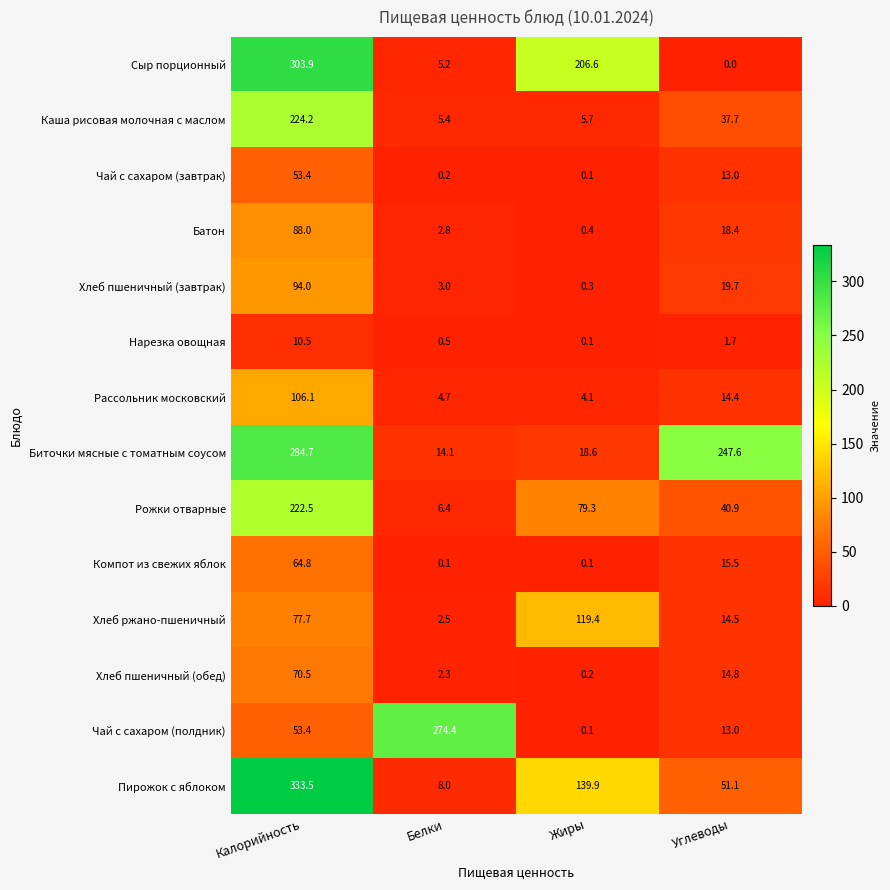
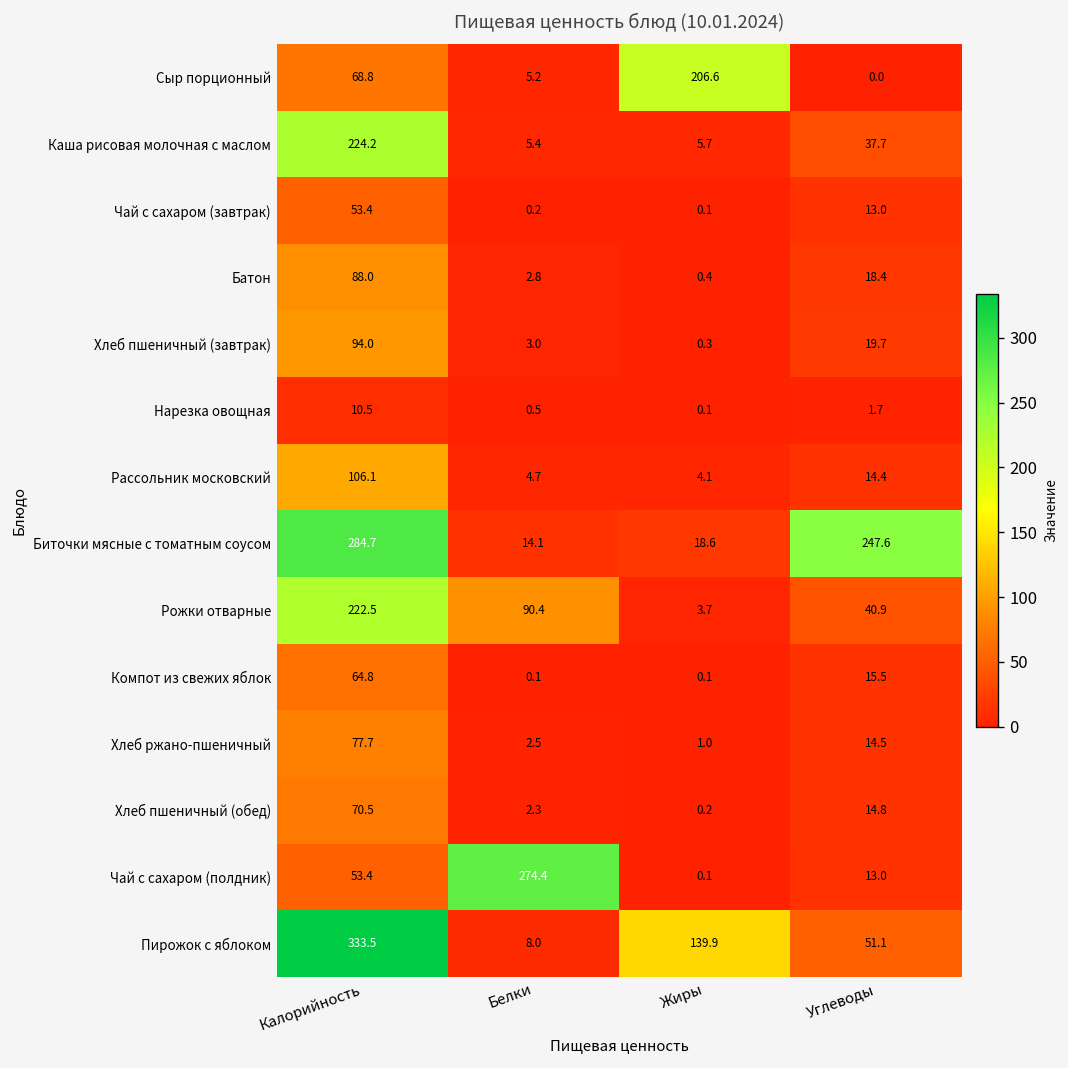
  {
    "Сыр порционный": {
-     "Калорийность": 303.9,
+     "Калорийность": 68.8,
      "Белки": 5.2,
      "Жиры": 206.6,
      "Углеводы": 0.0
    },
    "Каша рисовая молочная с маслом": {
      "Калорийность": 224.2,
      "Белки": 5.4,
      "Жиры": 5.7,
      "Углеводы": 37.7
    },
    "Чай с сахаром (завтрак)": {
      "Калорийность": 53.4,
      "Белки": 0.2,
      "Жиры": 0.1,
      "Углеводы": 13.0
    },
    "Батон": {
      "Калорийность": 88.0,
      "Белки": 2.8,
      "Жиры": 0.4,
      "Углеводы": 18.4
    },
    "Хлеб пшеничный (завтрак)": {
      "Калорийность": 94.0,
      "Белки": 3.0,
      "Жиры": 0.3,
      "Углеводы": 19.7
    },
    "Нарезка овощная": {
      "Калорийность": 10.5,
      "Белки": 0.5,
      "Жиры": 0.1,
      "Углеводы": 1.7
    },
    "Рассольник московский": {
      "Калорийность": 106.1,
      "Белки": 4.7,
      "Жиры": 4.1,
      "Углеводы": 14.4
    },
    "Биточки мясные с томатным соусом": {
      "Калорийность": 284.7,
      "Белки": 14.1,
      "Жиры": 18.6,
      "Углеводы": 247.6
    },
    "Рожки отварные": {
      "Калорийность": 222.5,
-     "Белки": 6.4,
-     "Жиры": 79.3,
+     "Белки": 90.4,
+     "Жиры": 3.7,
      "Углеводы": 40.9
    },
    "Компот из свежих яблок": {
      "Калорийность": 64.8,
      "Белки": 0.1,
      "Жиры": 0.1,
      "Углеводы": 15.5
    },
    "Хлеб ржано-пшеничный": {
      "Калорийность": 77.7,
      "Белки": 2.5,
-     "Жиры": 119.4,
+     "Жиры": 1.0,
      "Углеводы": 14.5
    },
    "Хлеб пшеничный (обед)": {
      "Калорийность": 70.5,
      "Белки": 2.3,
      "Жиры": 0.2,
      "Углеводы": 14.8
    },
    "Чай с сахаром (полдник)": {
      "Калорийность": 53.4,
      "Белки": 274.4,
      "Жиры": 0.1,
      "Углеводы": 13.0
    },
    "Пирожок с яблоком": {
      "Калорийность": 333.5,
      "Белки": 8.0,
      "Жиры": 139.9,
      "Углеводы": 51.1
    }
  }
